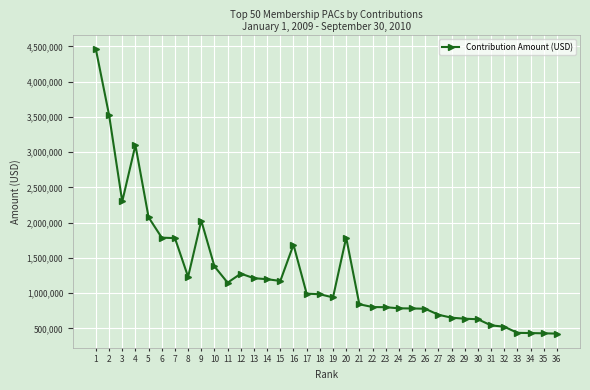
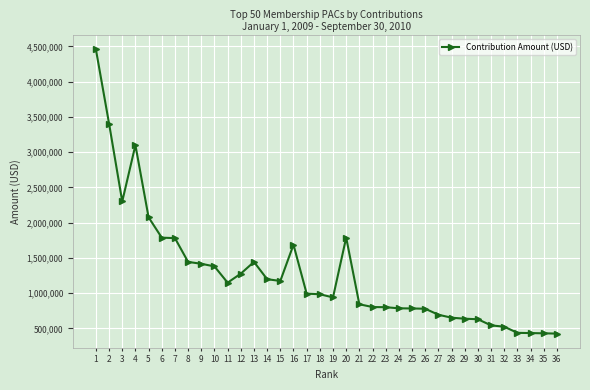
  {
    "1": "4,500,000",
-   "2": "3,500,000",
+   "2": "3,400,000",
    "3": "2,300,000",
    "4": "3,100,000",
    "5": "2,100,000",
    "6": "1,800,000",
    "7": "1,800,000",
-   "8": "1,200,000",
-   "9": "2,000,000",
+   "8": "1,400,000",
+   "9": "1,400,000",
    "10": "1,400,000",
    "11": "1,100,000",
    "12": "1,300,000",
-   "13": "1,200,000",
+   "13": "1,400,000",
    "14": "1,200,000",
    "15": "1,200,000",
    "16": "1,700,000",
    "17": "1,000,000",
    "18": "1,000,000",
    "19": "900,000",
    "20": "1,800,000",
    "21": "800,000",
    "22": "800,000",
    "23": "800,000",
    "24": "800,000",
    "25": "800,000",
    "26": "800,000",
    "27": "700,000",
    "28": "700,000",
    "29": "600,000",
    "30": "600,000",
    "31": "500,000",
    "32": "500,000",
    "33": "400,000",
    "34": "400,000",
    "35": "400,000",
    "36": "400,000"
  }
